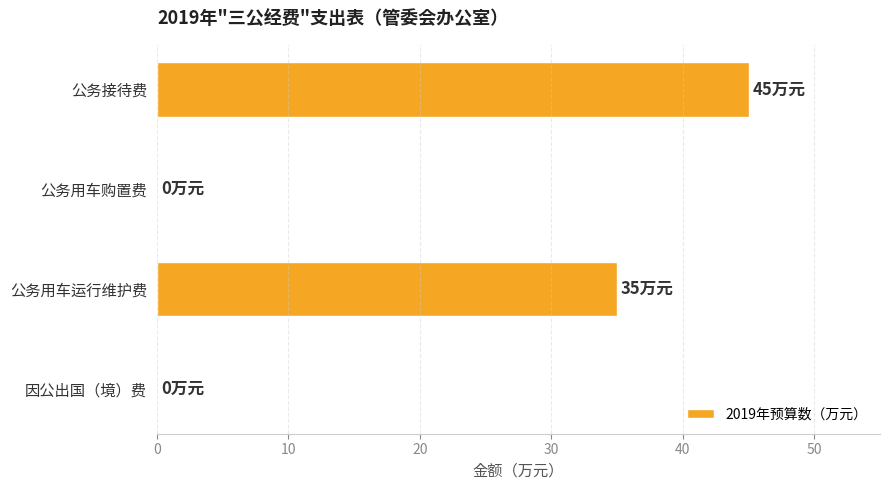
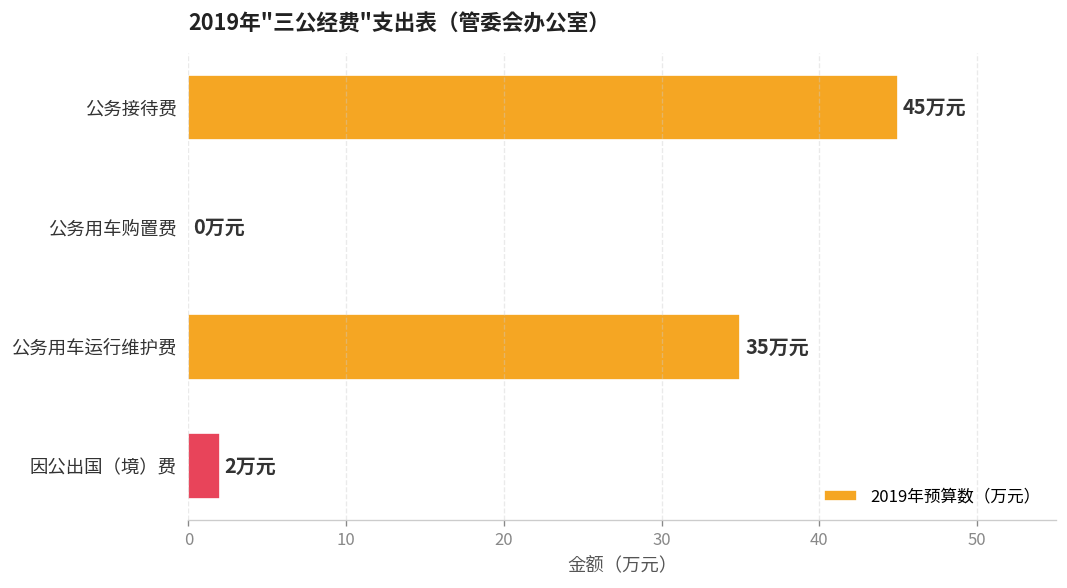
  {
    "公务接待费": 45,
    "公务用车购置费": 0,
    "公务用车运行维护费": 35,
-   "因公出国（境）费": 0
+   "因公出国（境）费": 2
  }
